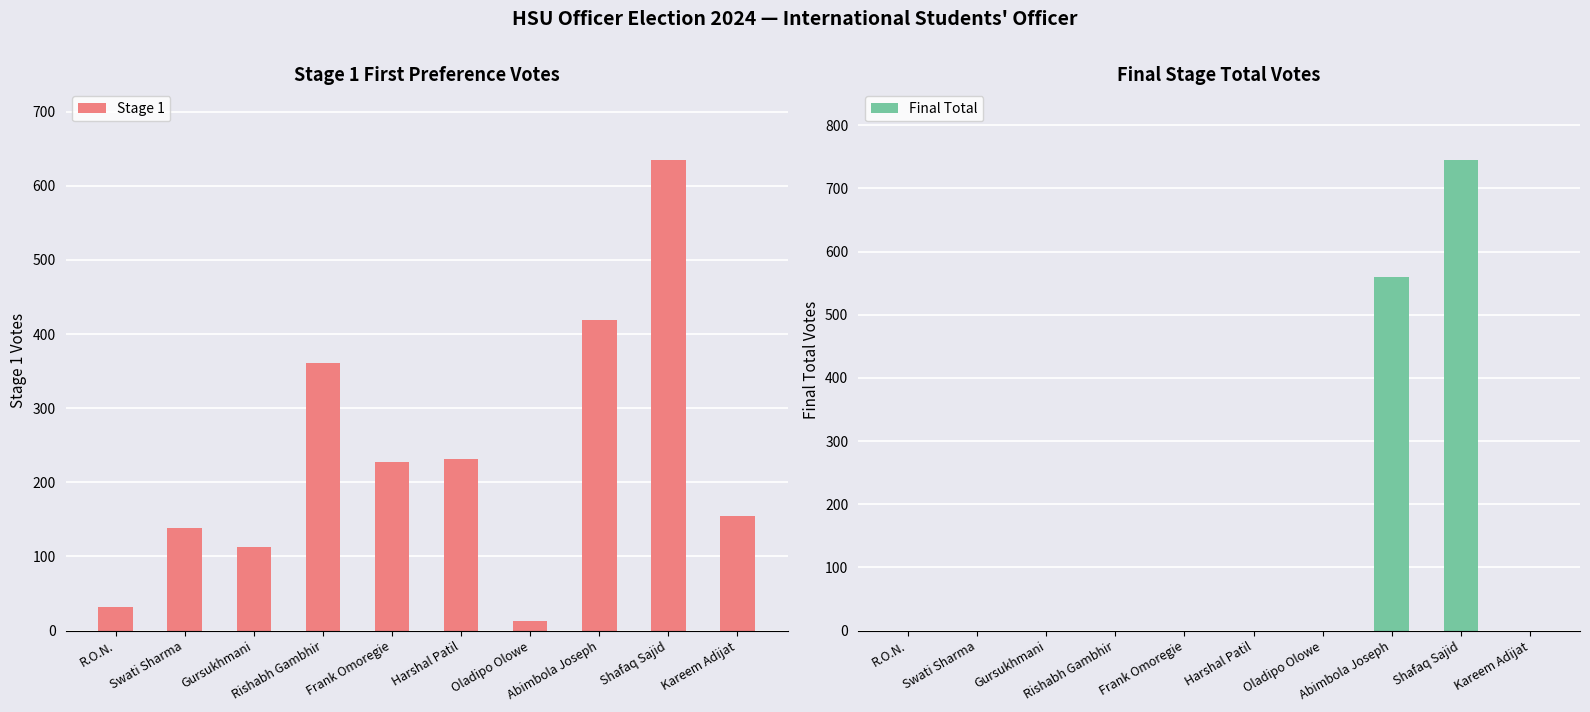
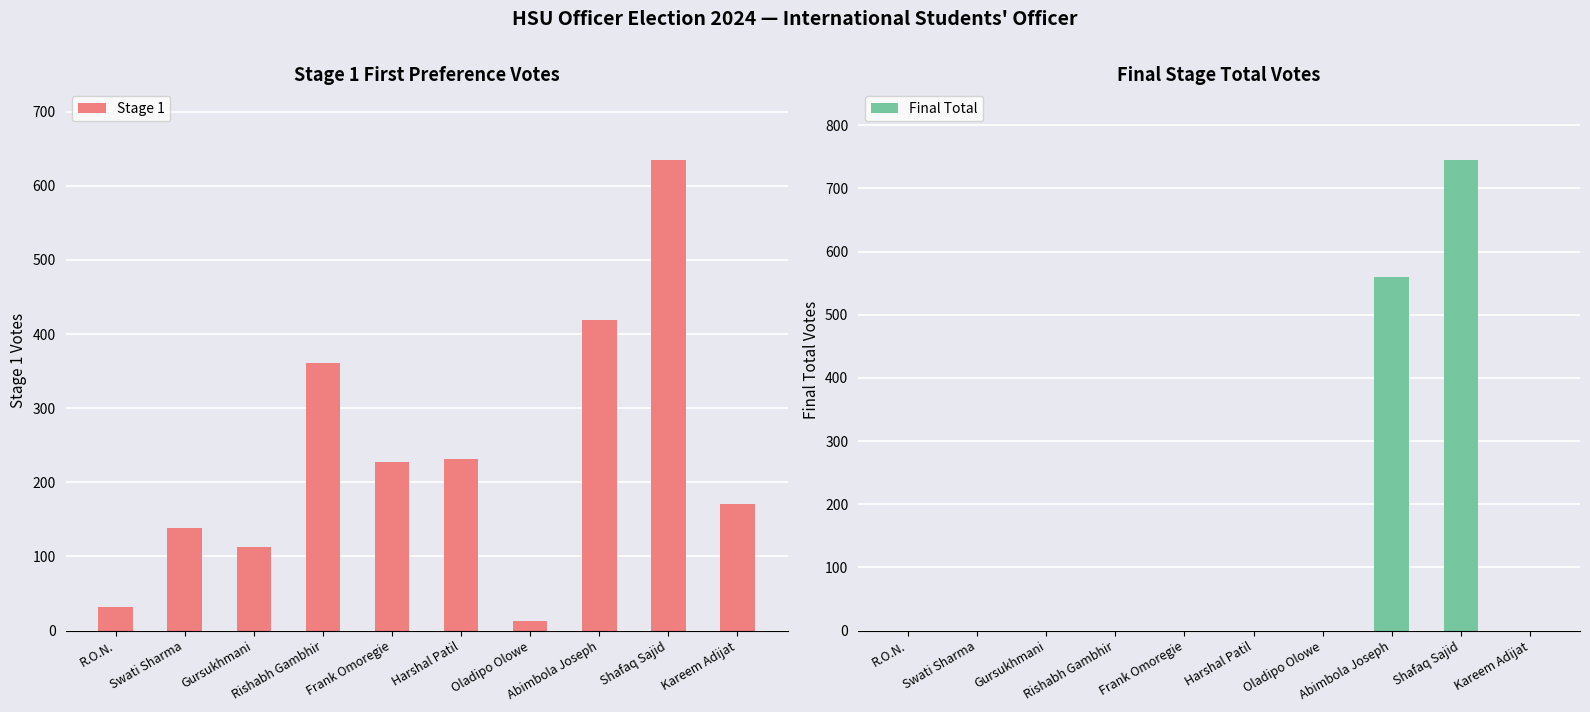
  {
    "Stage 1 First Preference Votes": {
      "R.O.N.": 30,
      "Swati Sharma": 140,
      "Gursukhmani": 110,
      "Rishabh Gambhir": 360,
      "Frank Omoregie": 230,
      "Harshal Patil": 230,
      "Oladipo Olowe": 10,
      "Abimbola Joseph": 420,
      "Shafaq Sajid": 640,
-     "Kareem Adijat": 150
+     "Kareem Adijat": 170
    },
    "Final Stage Total Votes": {
      "R.O.N.": 0,
      "Swati Sharma": 0,
      "Gursukhmani": 0,
      "Rishabh Gambhir": 0,
      "Frank Omoregie": 0,
      "Harshal Patil": 0,
      "Oladipo Olowe": 0,
      "Abimbola Joseph": 560,
      "Shafaq Sajid": 750,
      "Kareem Adijat": 0
    }
  }
